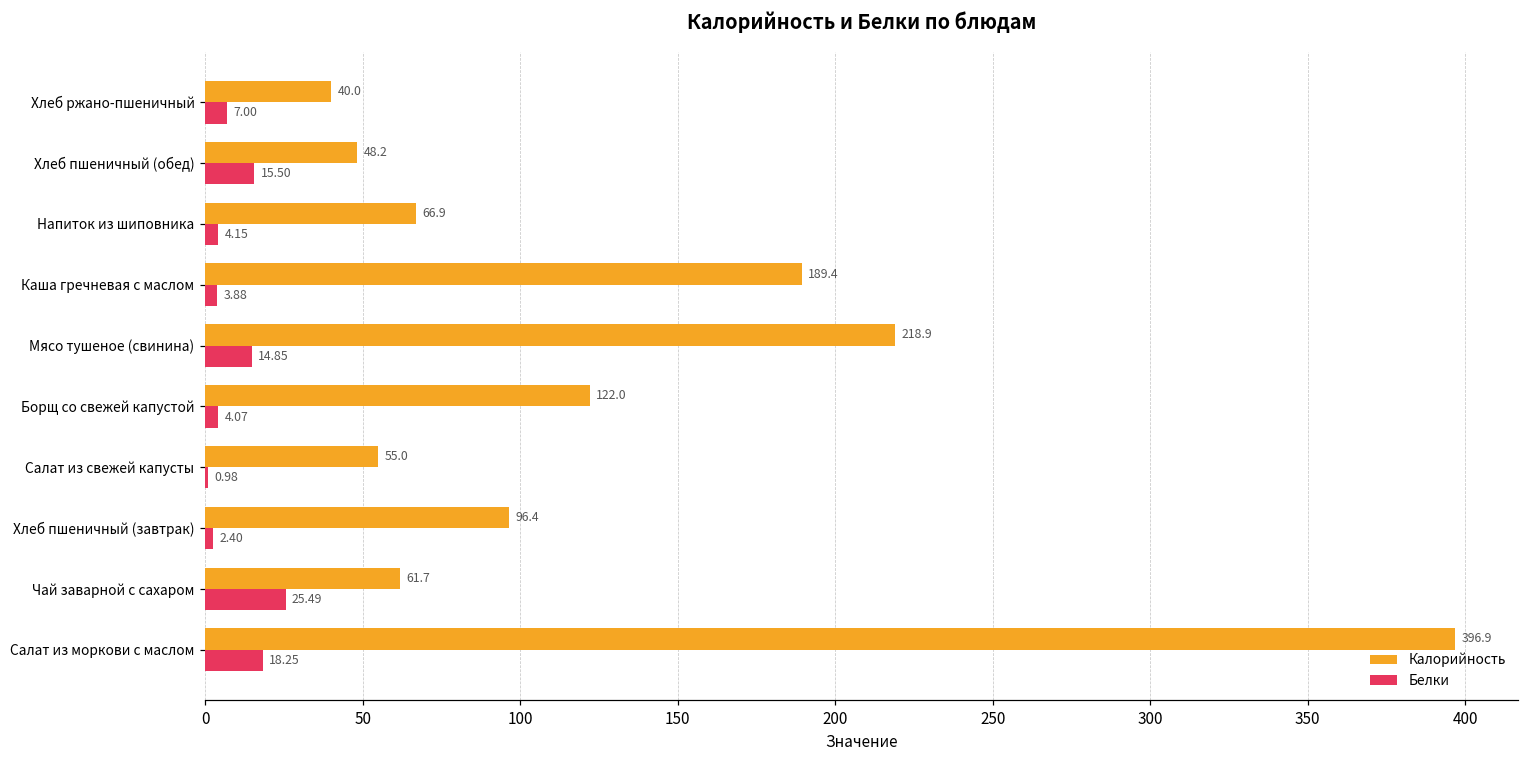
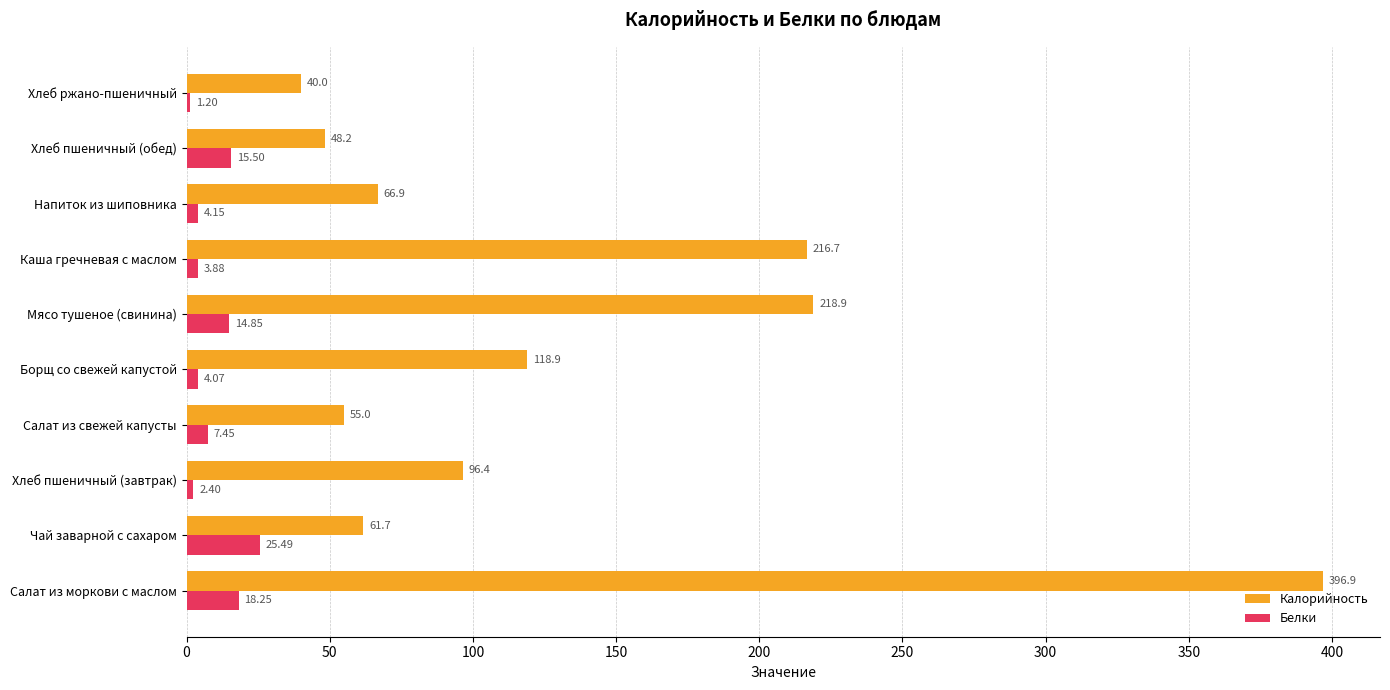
  {
    "Калорийность": {
      "Хлеб ржано-пшеничный": 40.0,
      "Хлеб пшеничный (обед)": 48.2,
      "Напиток из шиповника": 66.9,
-     "Каша гречневая с маслом": 189.4,
+     "Каша гречневая с маслом": 216.7,
      "Мясо тушеное (свинина)": 218.9,
-     "Борщ со свежей капустой": 122.0,
+     "Борщ со свежей капустой": 118.9,
      "Салат из свежей капусты": 55.0,
      "Хлеб пшеничный (завтрак)": 96.4,
      "Чай заварной с сахаром": 61.7,
      "Салат из моркови с маслом": 396.9
    },
    "Белки": {
-     "Хлеб ржано-пшеничный": 7.00,
+     "Хлеб ржано-пшеничный": 1.20,
      "Хлеб пшеничный (обед)": 15.50,
      "Напиток из шиповника": 4.15,
      "Каша гречневая с маслом": 3.88,
      "Мясо тушеное (свинина)": 14.85,
      "Борщ со свежей капустой": 4.07,
-     "Салат из свежей капусты": 0.98,
+     "Салат из свежей капусты": 7.45,
      "Хлеб пшеничный (завтрак)": 2.40,
      "Чай заварной с сахаром": 25.49,
      "Салат из моркови с маслом": 18.25
    }
  }
